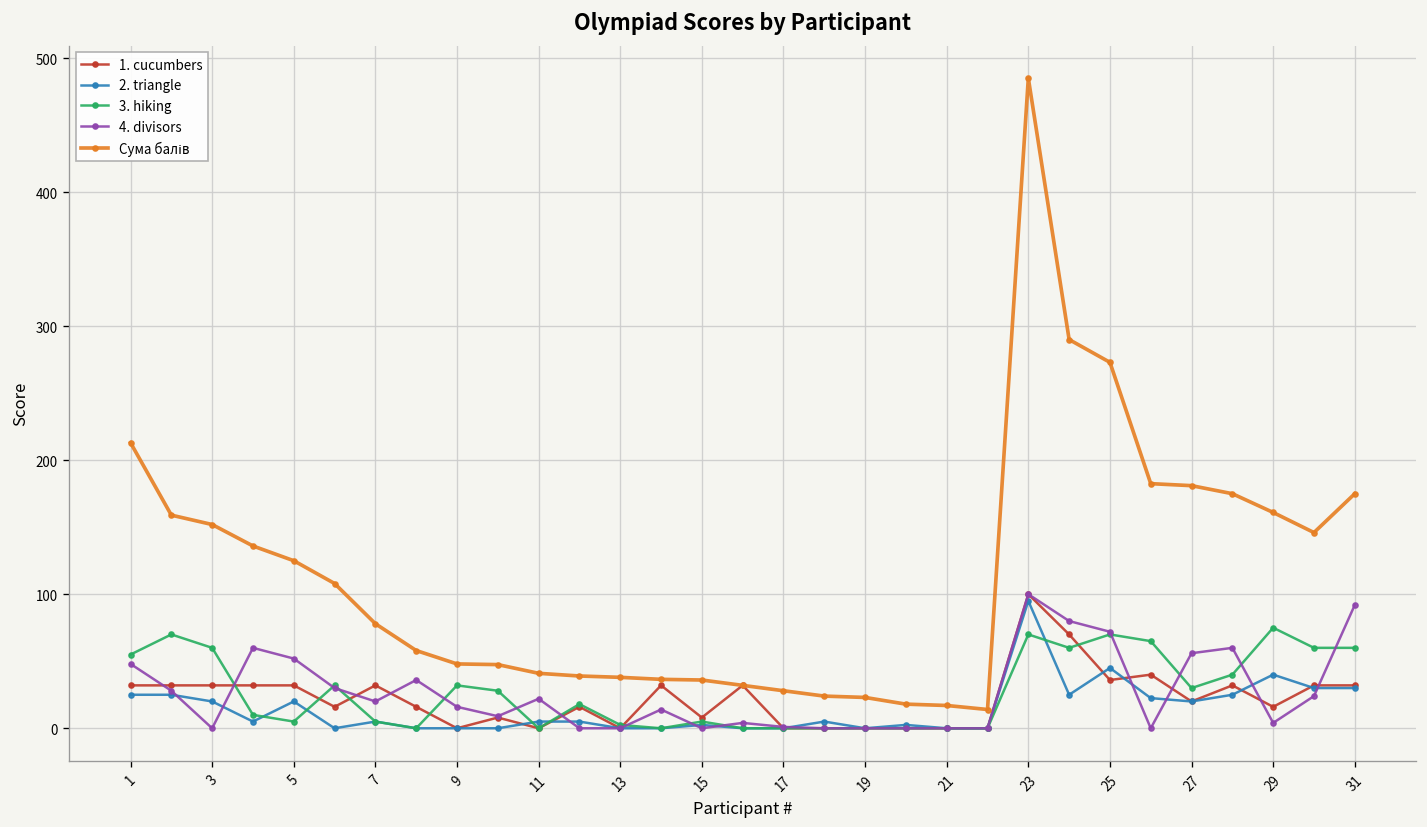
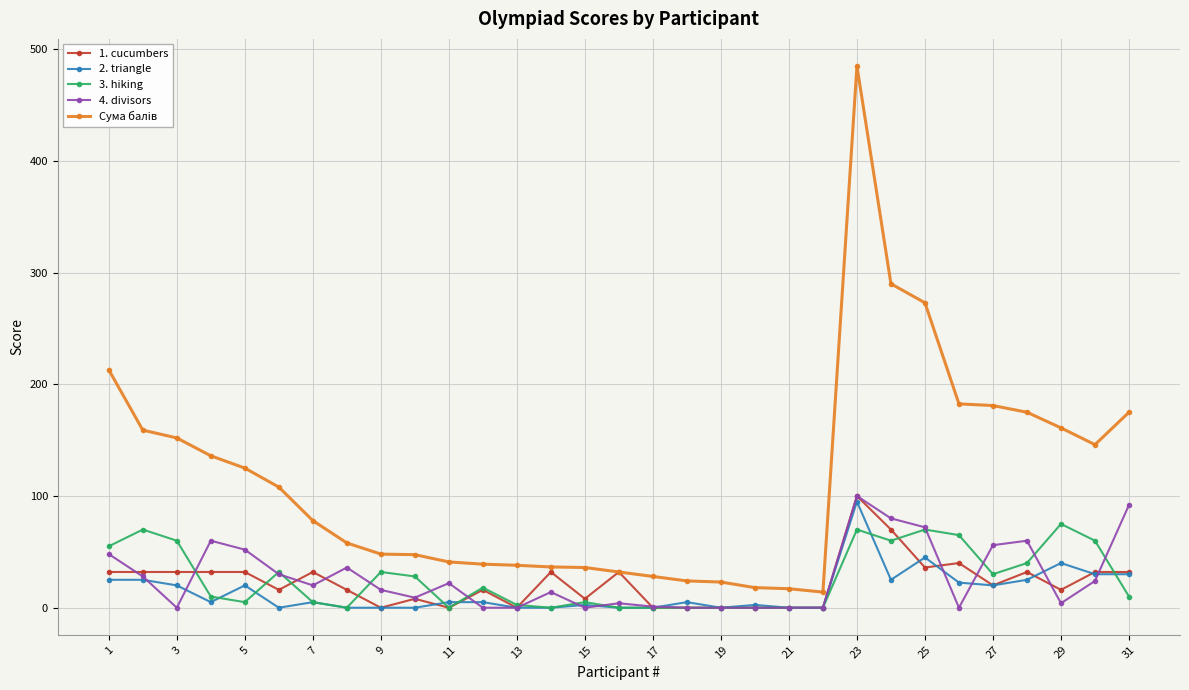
  {
    "3. hiking": {
-     "31": 60
+     "31": 10
    },
    "4. divisors": {
      "31": 92
    },
    "Сума балів": {
      "31": 175
    }
  }
